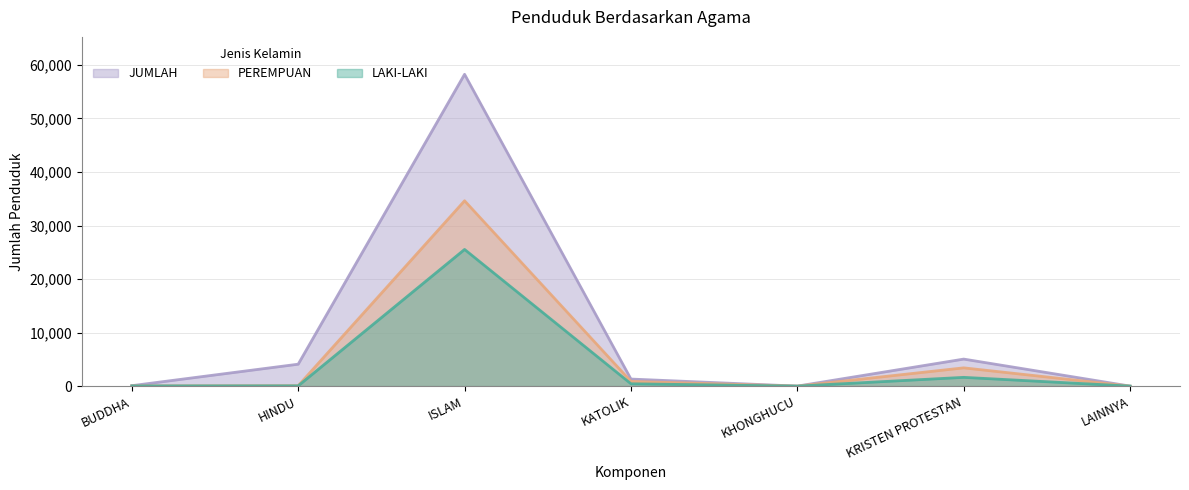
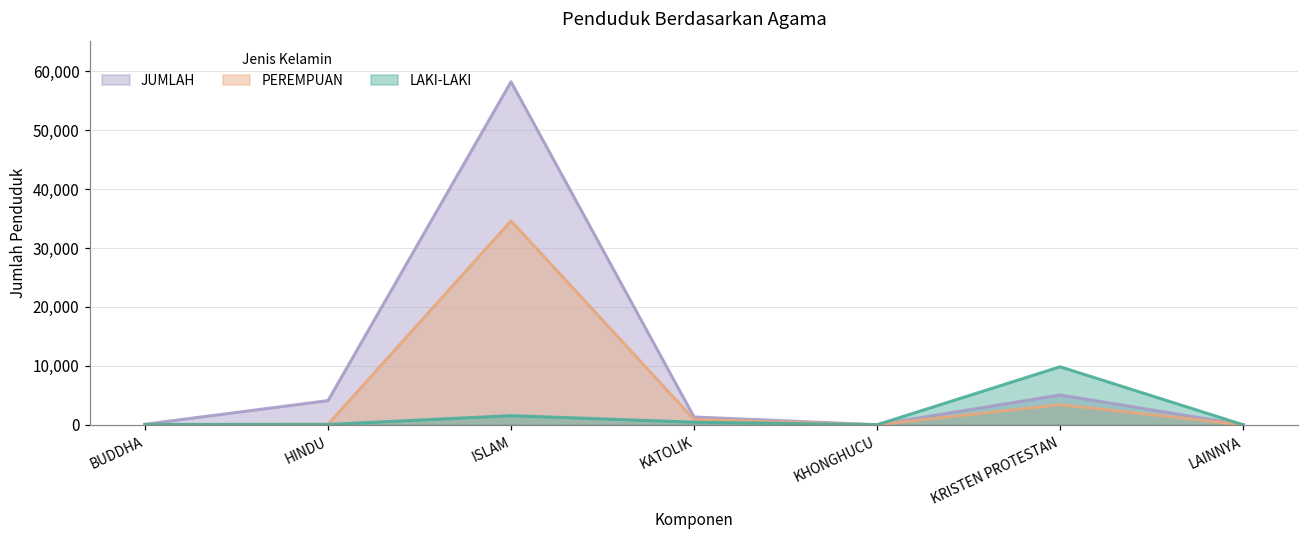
  {
    "JUMLAH": {
      "HINDU": "4,000",
      "ISLAM": "58,000",
      "KRISTEN PROTESTAN": "5,000"
    },
    "PEREMPUAN": {
      "ISLAM": "35,000",
      "KRISTEN PROTESTAN": "3,000"
    },
    "LAKI-LAKI": {
-     "ISLAM": "26,000",
-     "KRISTEN PROTESTAN": "2,000"
+     "ISLAM": "2,000",
+     "KRISTEN PROTESTAN": "10,000"
    }
  }
